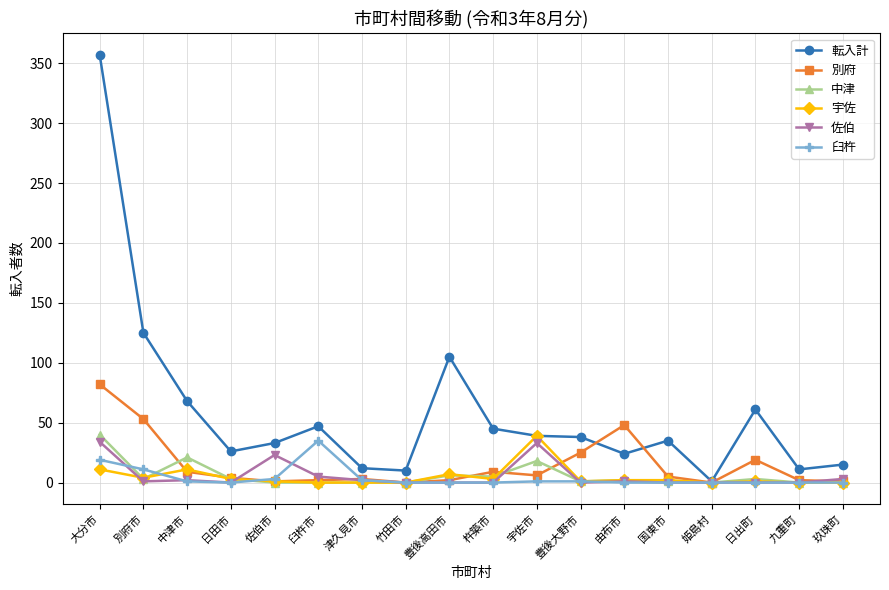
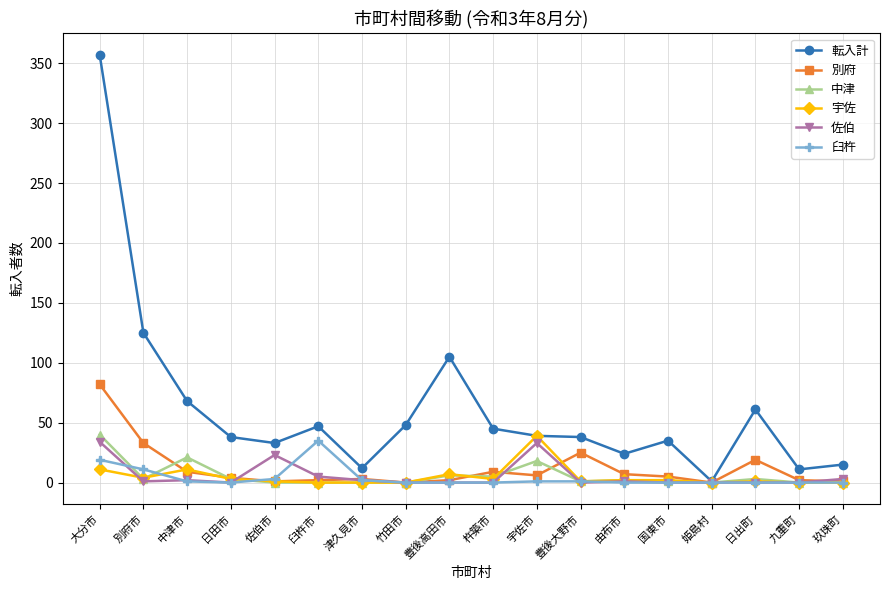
  {
    "転入計": {
      "大分市": 357,
      "別府市": 125,
      "中津市": 68,
-     "日田市": 26,
+     "日田市": 38,
      "佐伯市": 33,
      "臼杵市": 47,
      "津久見市": 12,
-     "竹田市": 10,
+     "竹田市": 48,
      "豊後高田市": 105,
      "杵築市": 45,
      "豊後大野市": 38,
      "由布市": 24,
      "国東市": 35,
      "日出町": 61,
      "九重町": 11,
      "玖珠町": 15
    },
    "別府": {
      "大分市": 82,
-     "別府市": 53,
+     "別府市": 33,
      "杵築市": 9,
      "宇佐市": 6,
      "豊後大野市": 25,
-     "由布市": 48,
+     "由布市": 7,
      "国東市": 5,
      "日出町": 19
    },
    "中津": {
      "大分市": 40,
      "中津市": 21,
      "宇佐市": 18
    },
    "宇佐": {
      "大分市": 11
    },
    "佐伯": {
      "大分市": 34,
      "佐伯市": 23,
      "臼杵市": 5,
      "宇佐市": 33
    },
    "臼杵": {
      "大分市": 19,
      "別府市": 11,
      "臼杵市": 35,
      "宇佐市": 1
    }
  }
